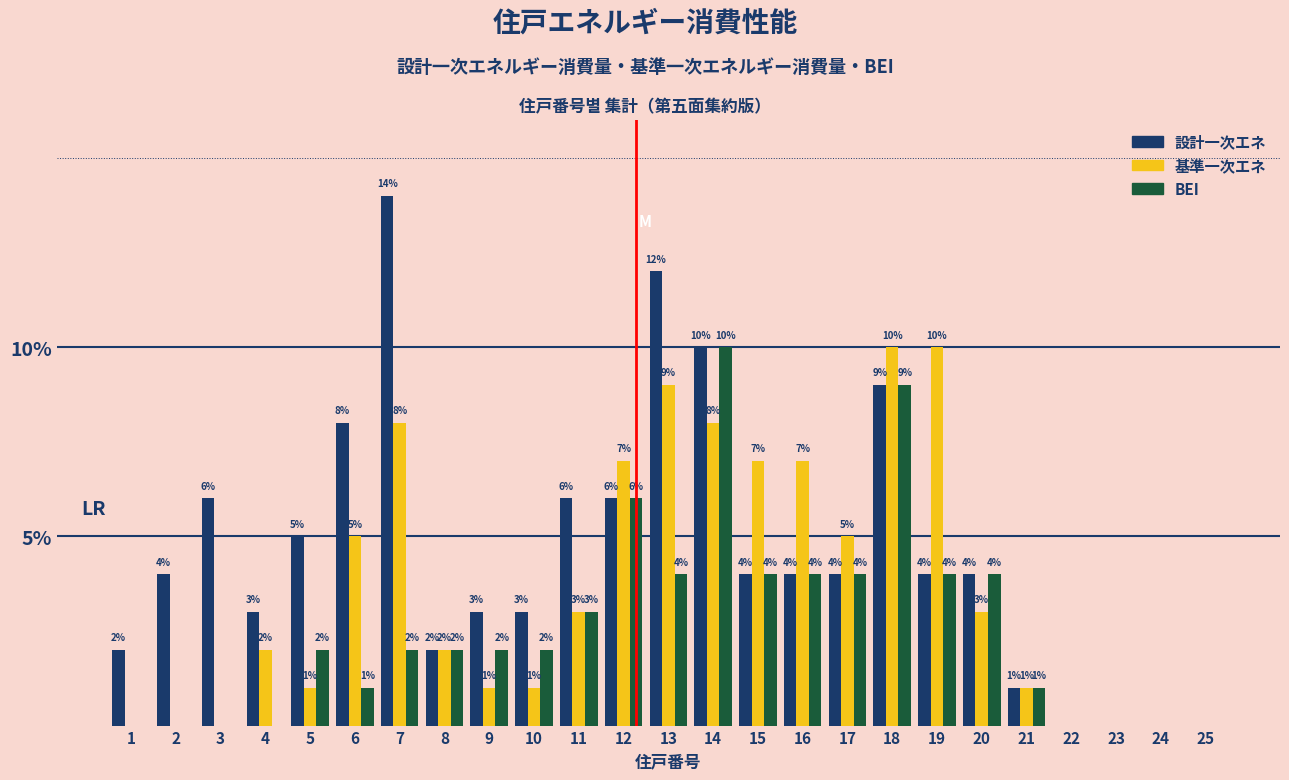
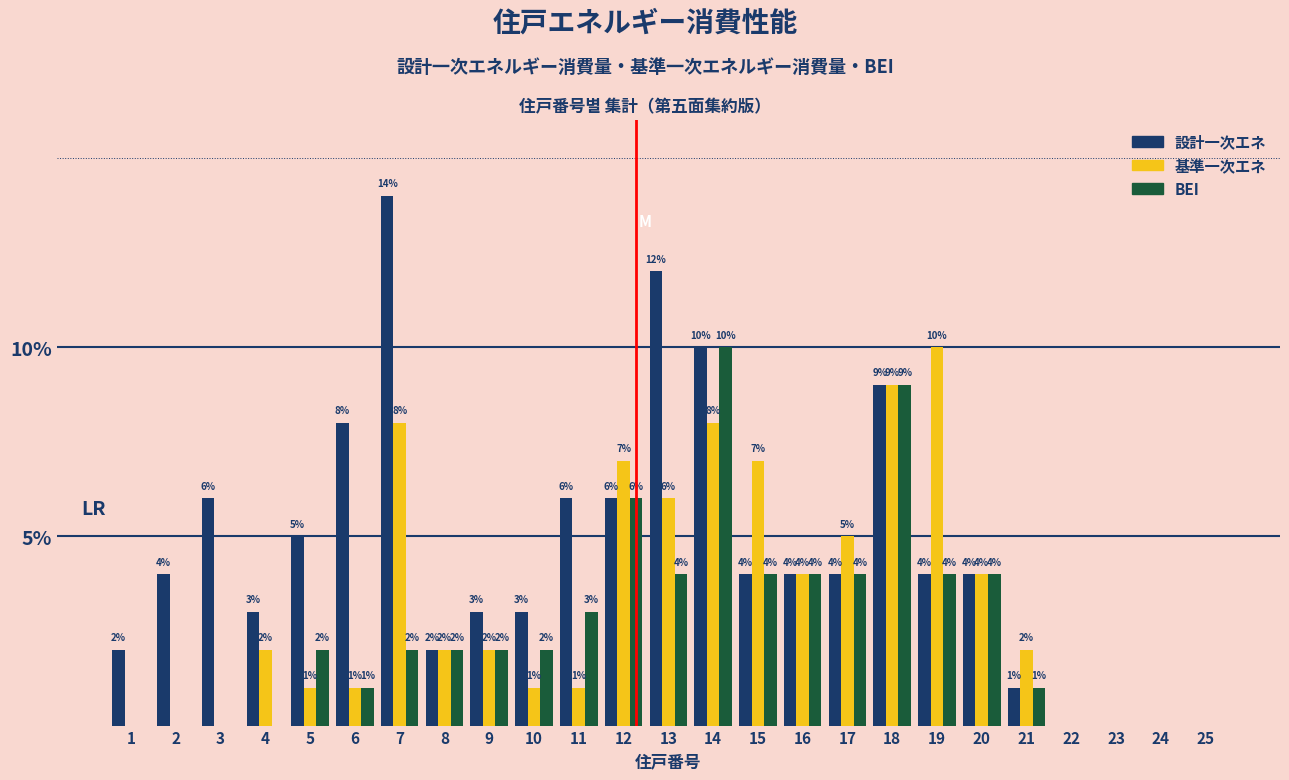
  {
    "基準一次エネ": {
      "4": "2%",
      "5": "1%",
-     "6": "5%",
+     "6": "1%",
      "7": "8%",
-     "9": "1%",
+     "9": "2%",
      "10": "1%",
-     "11": "3%",
+     "11": "1%",
      "12": "7%",
-     "13": "9%",
+     "13": "6%",
      "14": "8%",
      "15": "7%",
-     "16": "7%",
+     "16": "4%",
      "17": "5%",
-     "18": "10%",
+     "18": "9%",
      "19": "10%",
-     "20": "3%",
-     "21": "1%"
+     "20": "4%",
+     "21": "2%"
    }
  }
